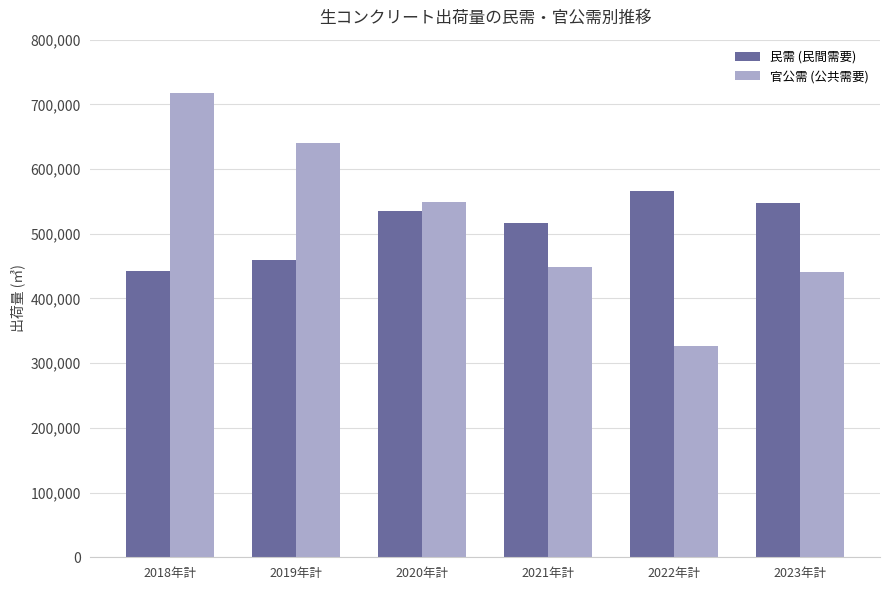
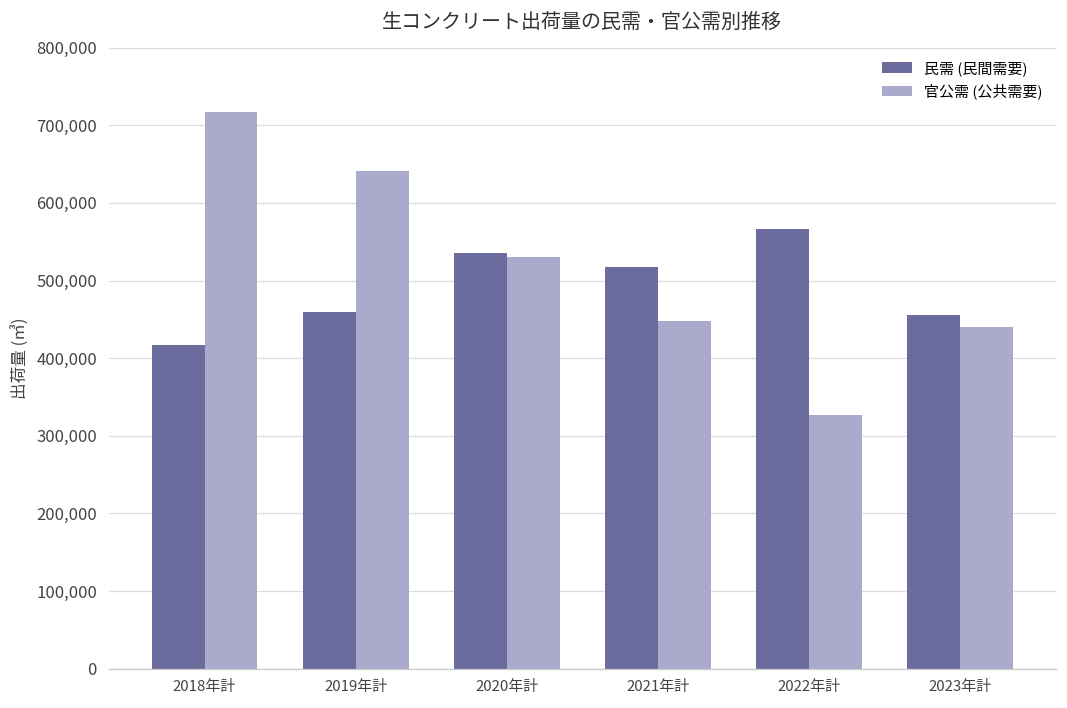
  {
    "民需 (民間需要)": {
-     "2018年計": "440,000",
+     "2018年計": "420,000",
      "2019年計": "460,000",
      "2020年計": "540,000",
      "2021年計": "520,000",
      "2022年計": "570,000",
-     "2023年計": "550,000"
+     "2023年計": "460,000"
    },
    "官公需 (公共需要)": {
      "2018年計": "720,000",
      "2019年計": "640,000",
-     "2020年計": "550,000",
+     "2020年計": "530,000",
      "2021年計": "450,000",
      "2022年計": "330,000",
      "2023年計": "440,000"
    }
  }
